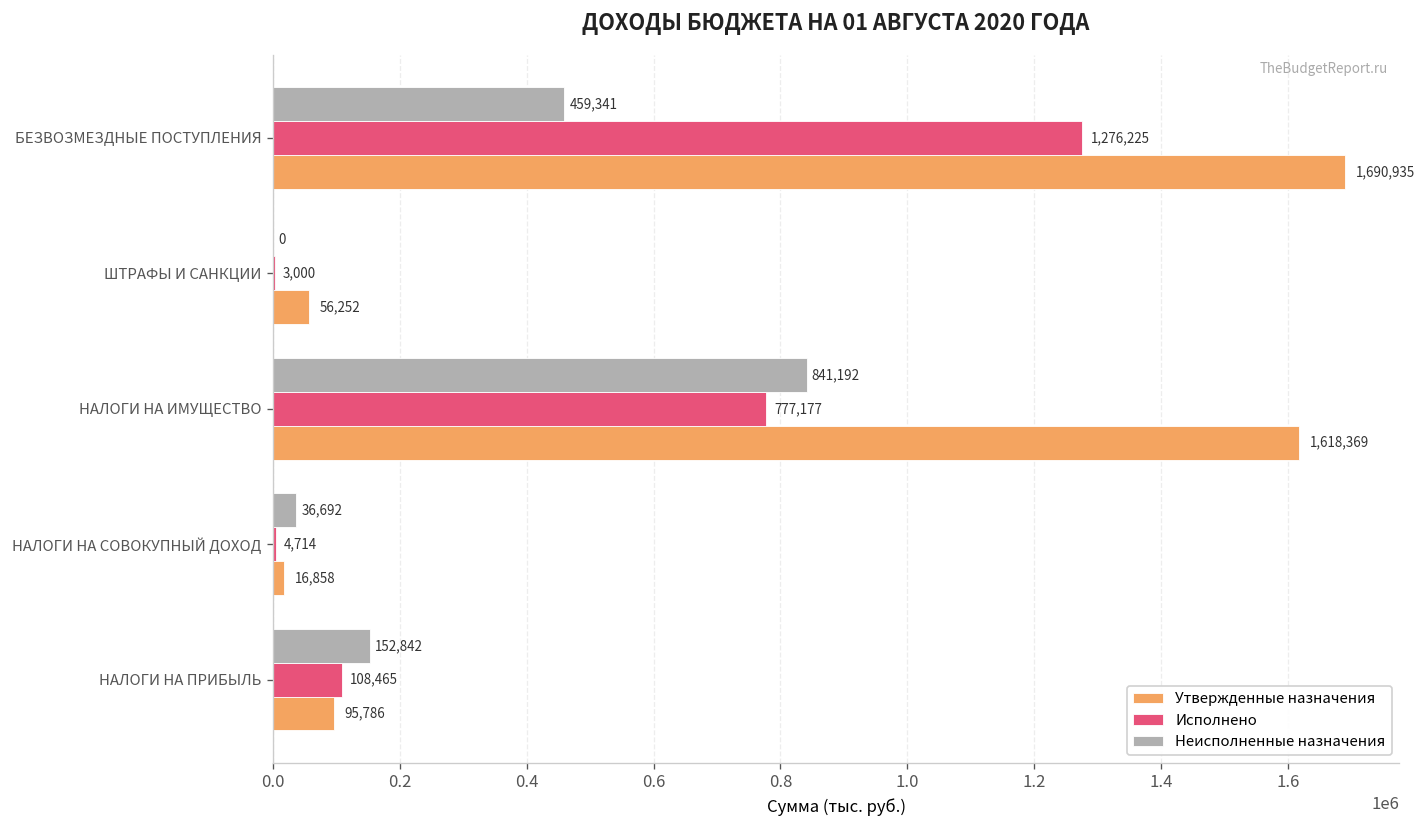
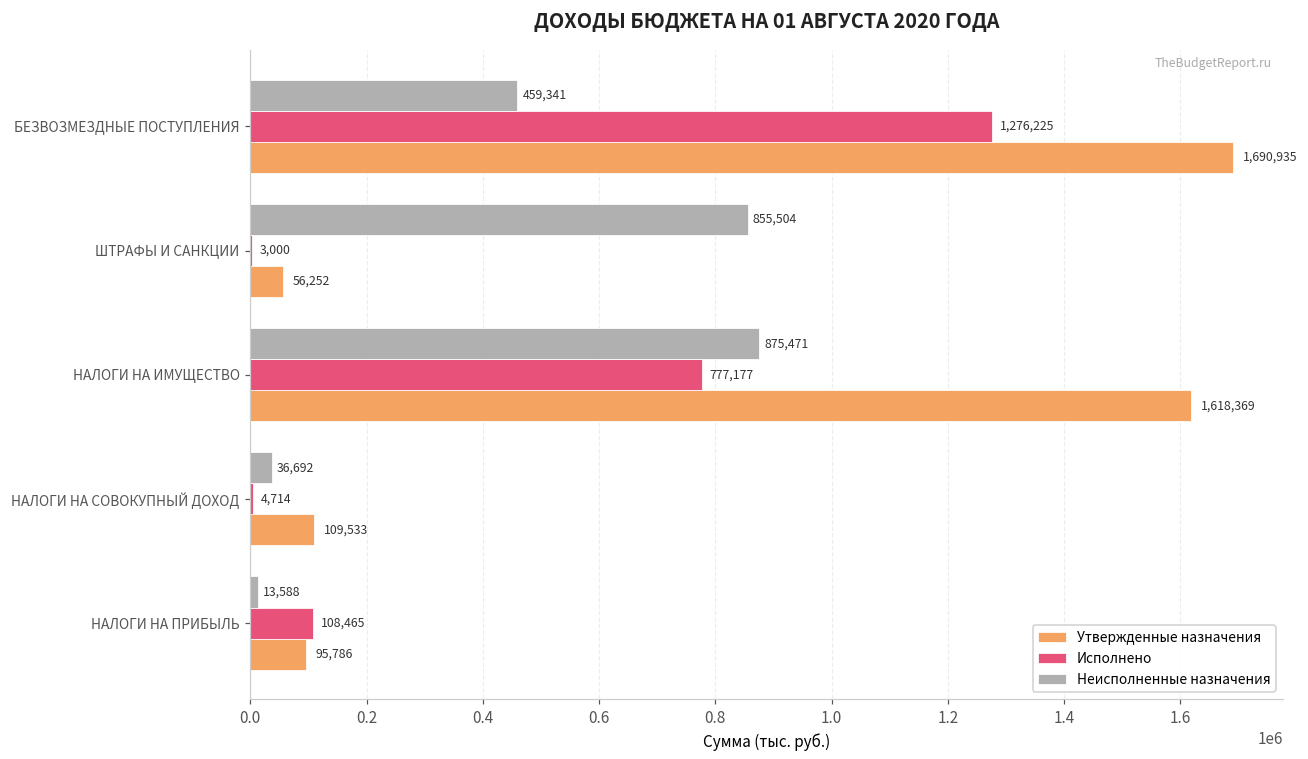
  {
    "Утвержденные назначения": {
      "БЕЗВОЗМЕЗДНЫЕ ПОСТУПЛЕНИЯ": "1,690,935",
      "ШТРАФЫ И САНКЦИИ": "56,252",
      "НАЛОГИ НА ИМУЩЕСТВО": "1,618,369",
-     "НАЛОГИ НА СОВОКУПНЫЙ ДОХОД": "16,858",
+     "НАЛОГИ НА СОВОКУПНЫЙ ДОХОД": "109,533",
      "НАЛОГИ НА ПРИБЫЛЬ": "95,786"
    },
    "Исполнено": {
      "БЕЗВОЗМЕЗДНЫЕ ПОСТУПЛЕНИЯ": "1,276,225",
      "ШТРАФЫ И САНКЦИИ": "3,000",
      "НАЛОГИ НА ИМУЩЕСТВО": "777,177",
      "НАЛОГИ НА СОВОКУПНЫЙ ДОХОД": "4,714",
      "НАЛОГИ НА ПРИБЫЛЬ": "108,465"
    },
    "Неисполненные назначения": {
      "БЕЗВОЗМЕЗДНЫЕ ПОСТУПЛЕНИЯ": "459,341",
-     "ШТРАФЫ И САНКЦИИ": "0",
-     "НАЛОГИ НА ИМУЩЕСТВО": "841,192",
+     "ШТРАФЫ И САНКЦИИ": "855,504",
+     "НАЛОГИ НА ИМУЩЕСТВО": "875,471",
      "НАЛОГИ НА СОВОКУПНЫЙ ДОХОД": "36,692",
-     "НАЛОГИ НА ПРИБЫЛЬ": "152,842"
+     "НАЛОГИ НА ПРИБЫЛЬ": "13,588"
    }
  }
